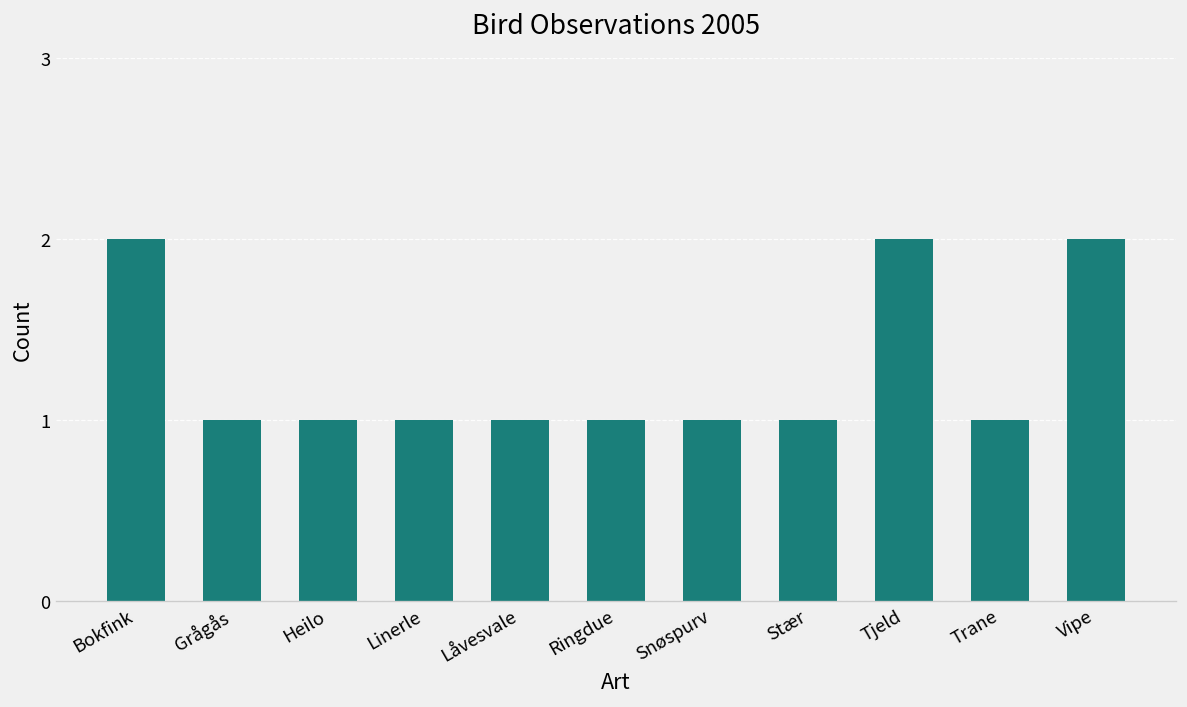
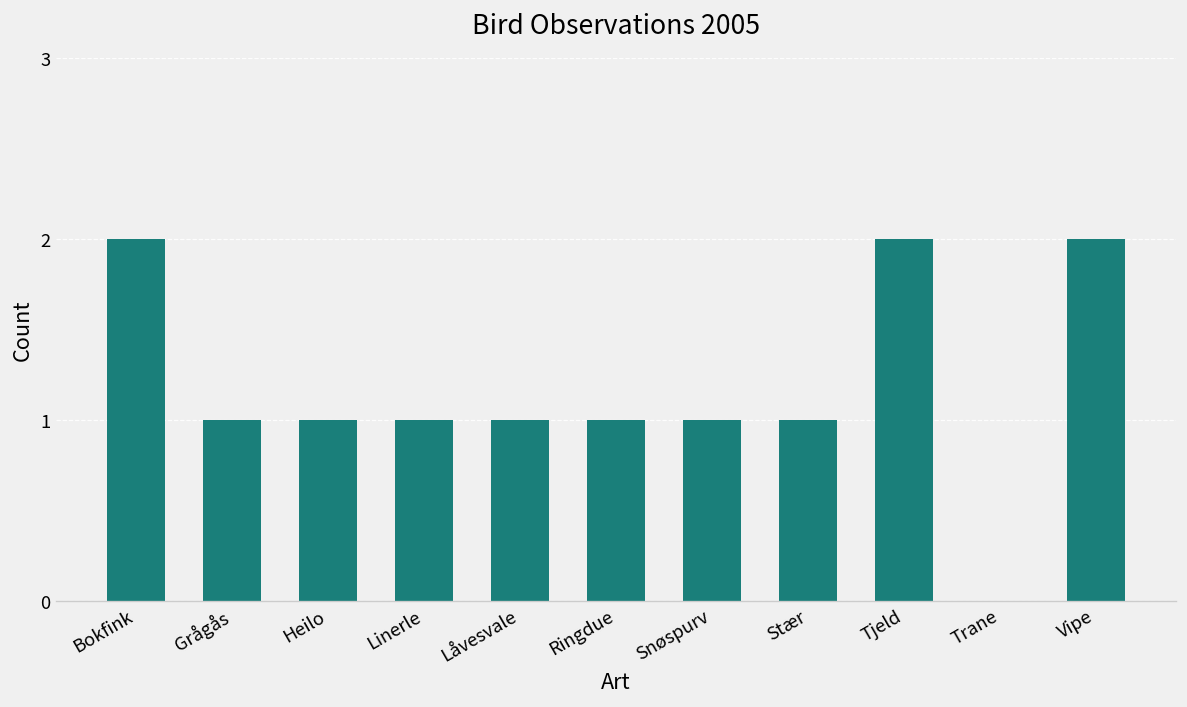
  {
    "Bokfink": 2,
    "Grågås": 1,
    "Heilo": 1,
    "Linerle": 1,
    "Låvesvale": 1,
    "Ringdue": 1,
    "Snøspurv": 1,
    "Stær": 1,
    "Tjeld": 2,
-   "Trane": 1,
+   "Trane": 0,
    "Vipe": 2
  }
